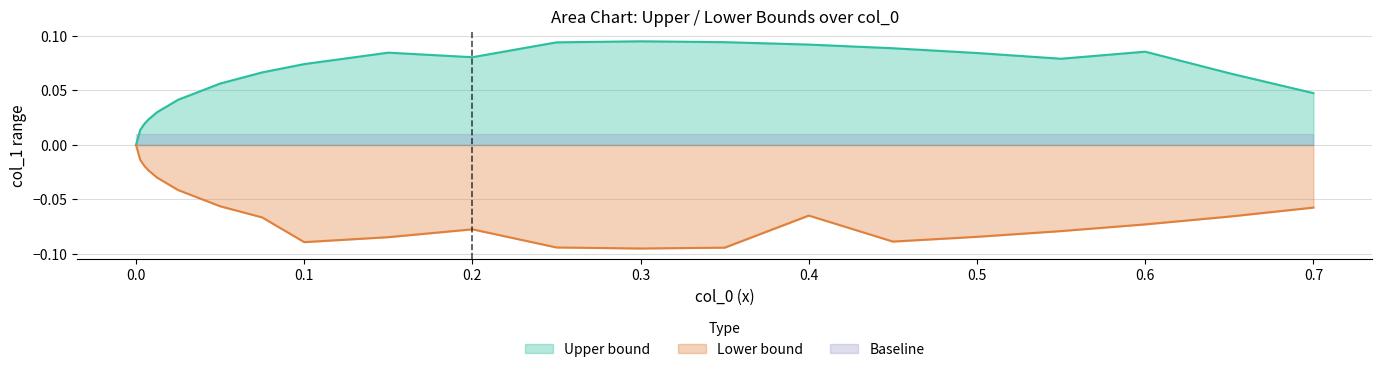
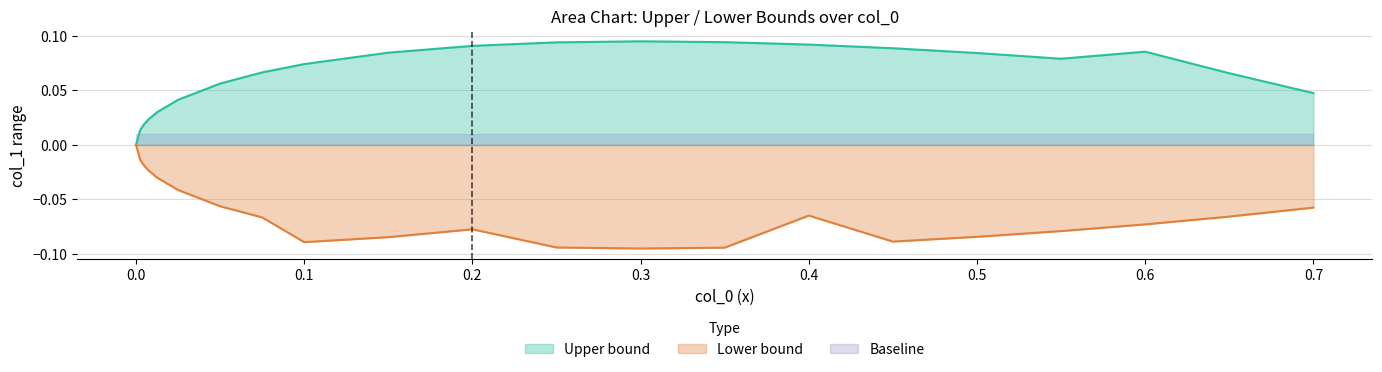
  {
    "Upper bound": {
      "0.1": 0.074,
-     "0.2": 0.080,
+     "0.2": 0.091,
      "0.3": 0.095,
      "0.4": 0.092,
      "0.5": 0.084,
      "0.6": 0.086,
      "0.7": 0.048
    },
    "Baseline": {
      "0.0": 0.010,
      "0.1": 0.010,
      "0.2": 0.010,
      "0.3": 0.010,
      "0.4": 0.010,
      "0.5": 0.010,
      "0.6": 0.010,
      "0.7": 0.010
    }
  }
